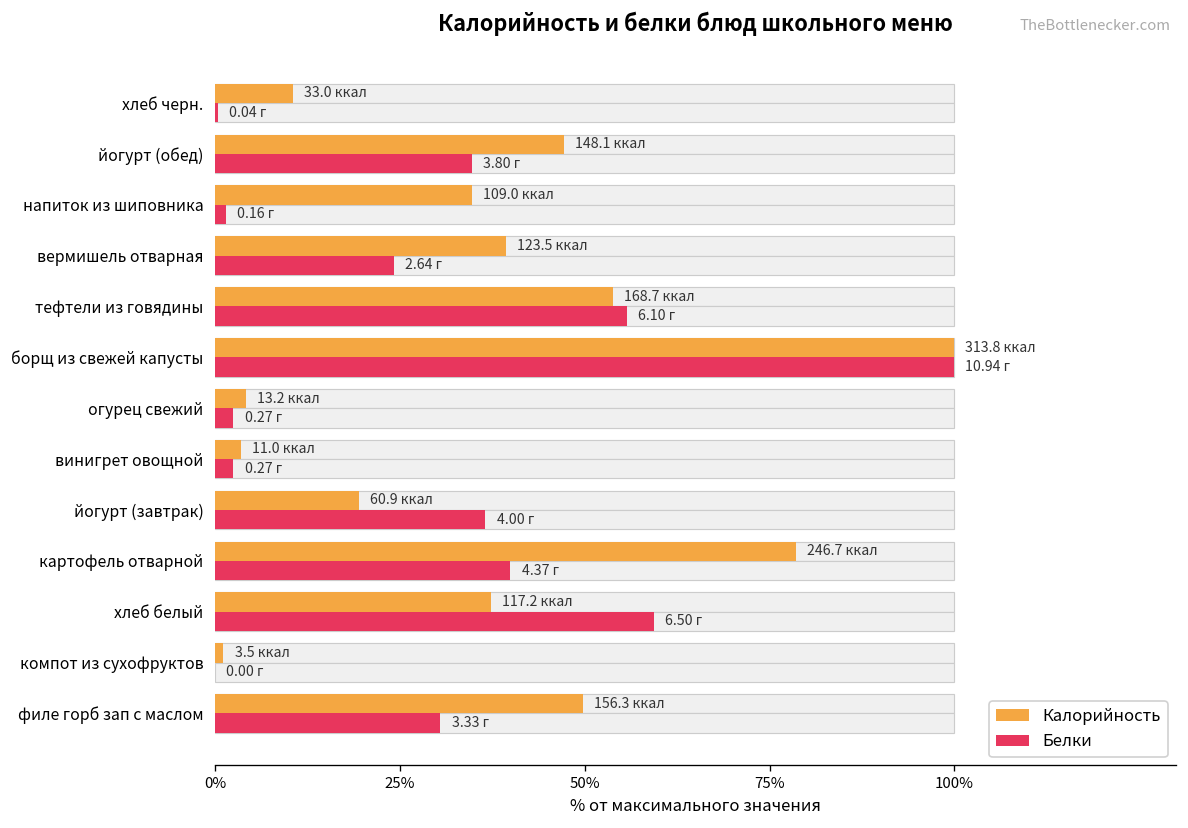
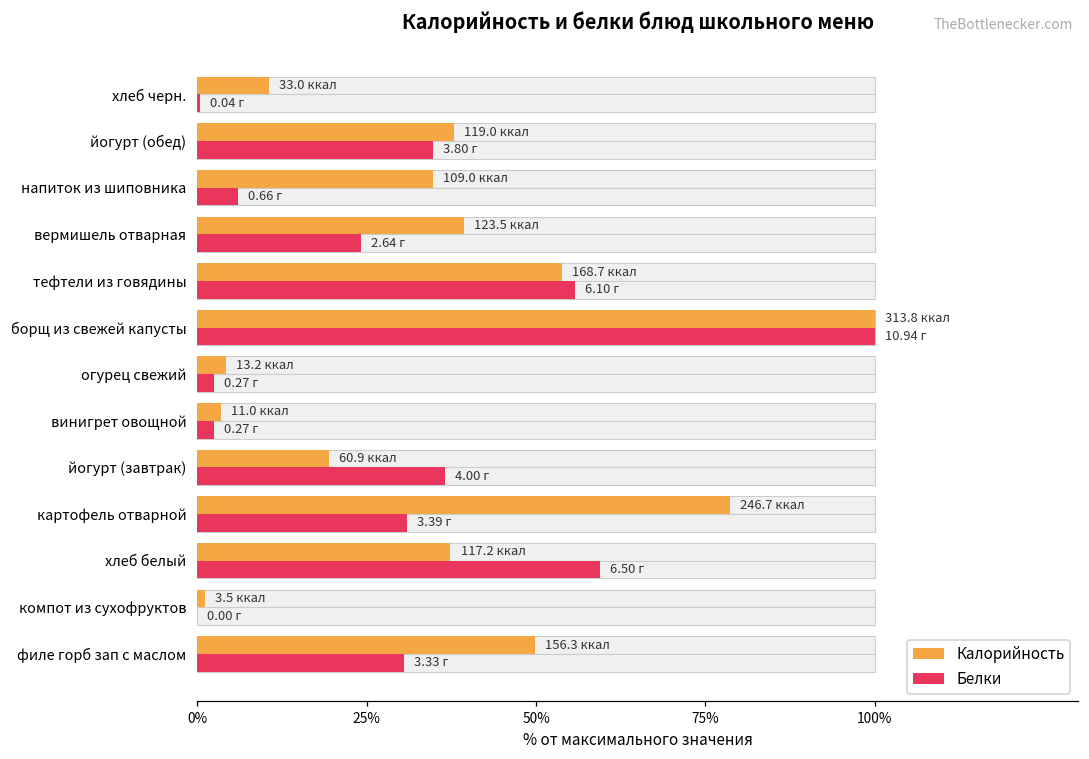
  {
    "Калорийность": {
-     "йогурт (обед)": 148.1
+     "йогурт (обед)": 119.0
    },
    "Белки": {
-     "напиток из шиповника": 0.16,
-     "картофель отварной": 4.37,
+     "напиток из шиповника": 0.66,
+     "картофель отварной": 3.39,
      "компот из сухофруктов": 0.00
    }
  }
